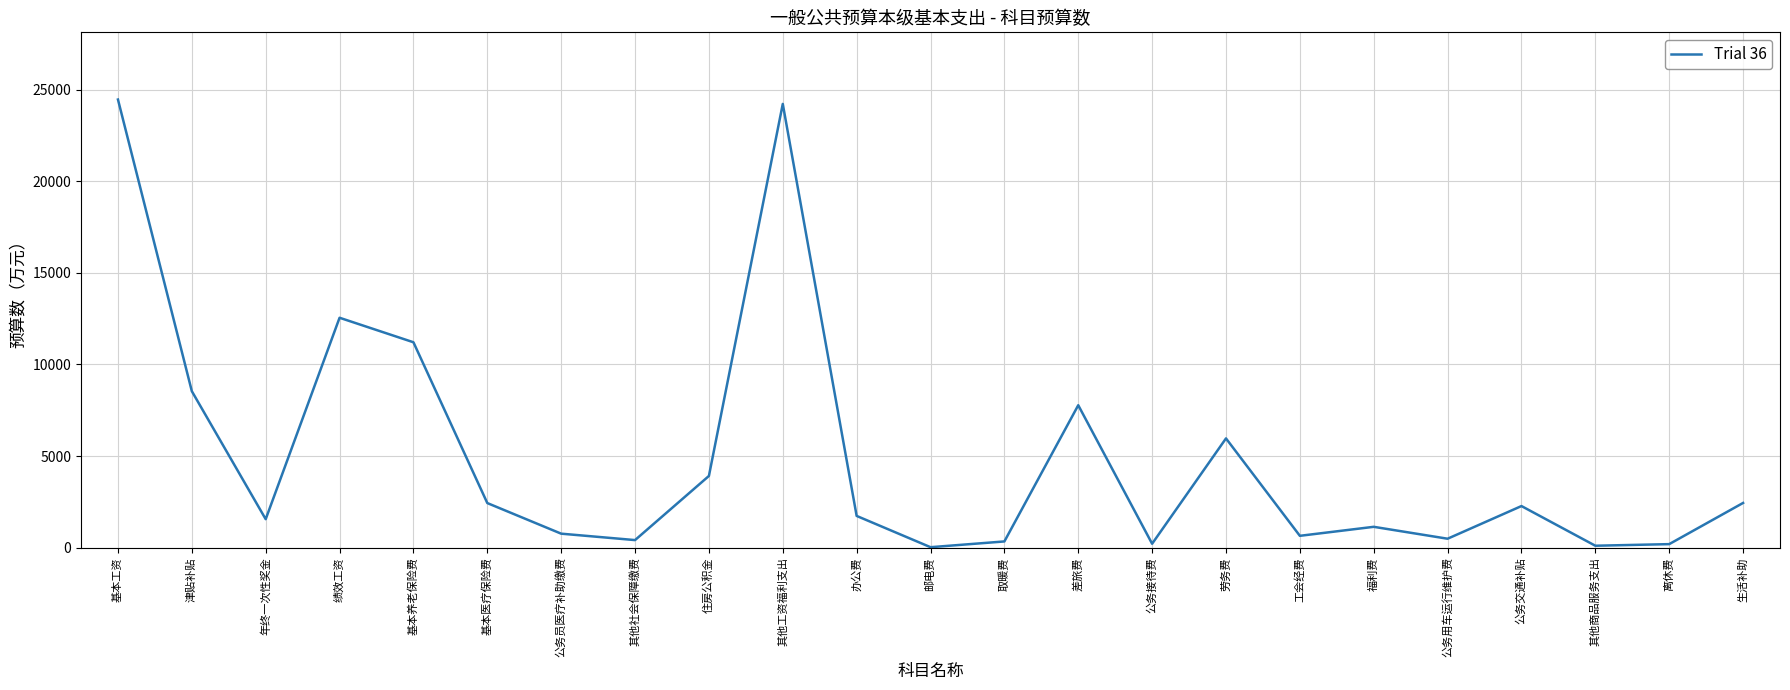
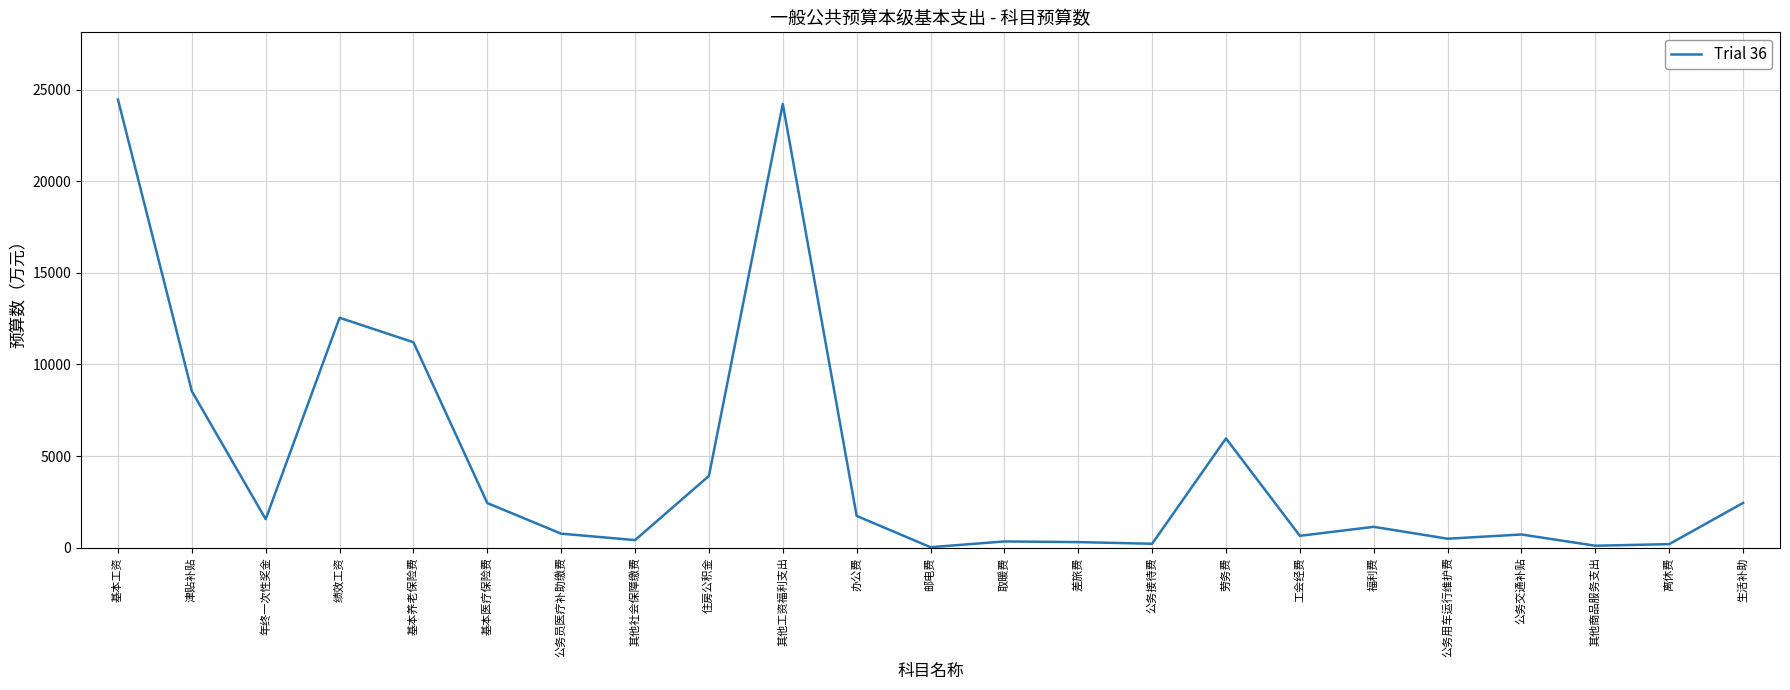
  {
    "基本工资": 24500,
    "津贴补贴": 8500,
    "年终一次性奖金": 1600,
    "绩效工资": 12500,
    "基本养老保险费": 11200,
    "基本医疗保险费": 2400,
    "公务员医疗补助缴费": 800,
    "其他社会保障缴费": 400,
    "住房公积金": 3900,
    "其他工资福利支出": 24200,
    "办公费": 1700,
    "邮电费": 0,
    "取暖费": 300,
-   "差旅费": 7800,
+   "差旅费": 300,
    "公务接待费": 200,
    "劳务费": 6000,
    "工会经费": 600,
    "福利费": 1100,
    "公务用车运行维护费": 500,
-   "公务交通补贴": 2300,
+   "公务交通补贴": 700,
    "其他商品服务支出": 100,
    "离休费": 200,
    "生活补助": 2400
  }
